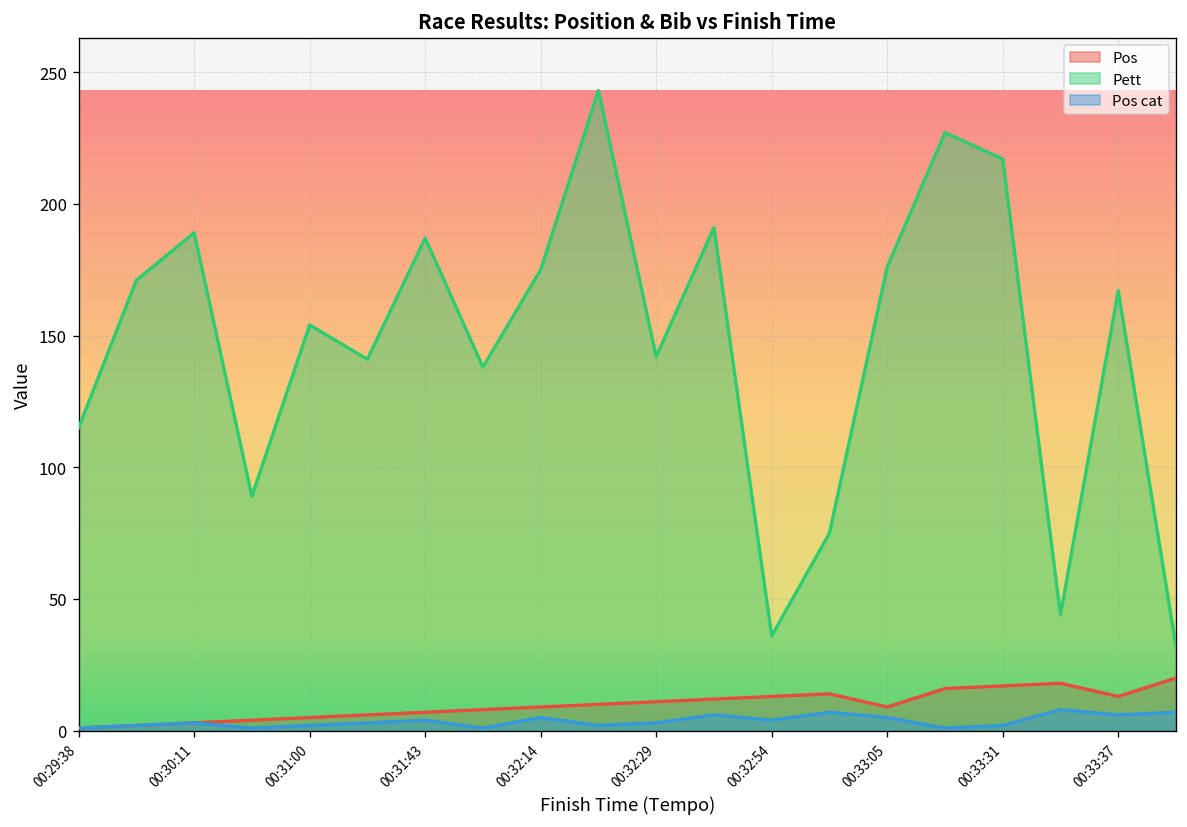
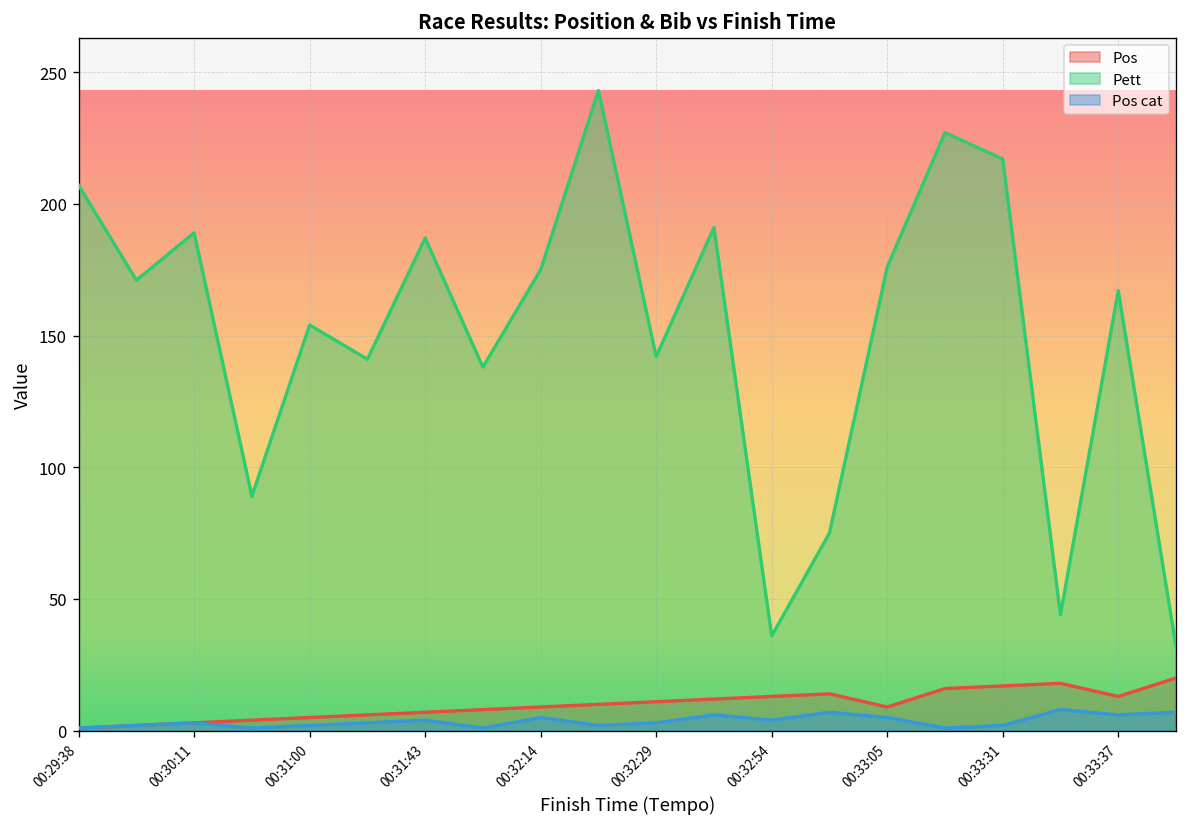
  {
    "Pos": {
      "00:31:00": 5,
      "00:31:43": 7,
      "00:32:14": 9,
      "00:32:29": 11,
      "00:32:54": 13,
      "00:33:05": 9,
      "00:33:31": 17,
      "00:33:37": 13
    },
    "Pett": {
-     "00:29:38": 115,
+     "00:29:38": 207,
      "00:30:11": 189,
      "00:31:00": 154,
      "00:31:43": 187,
      "00:32:14": 175,
      "00:32:29": 142,
      "00:32:54": 36,
      "00:33:05": 176,
      "00:33:31": 217,
      "00:33:37": 167
    },
    "Pos cat": {
      "00:31:00": 2,
      "00:31:43": 4,
      "00:32:14": 5,
      "00:32:29": 3,
      "00:32:54": 4,
      "00:33:05": 5,
      "00:33:31": 2,
      "00:33:37": 6
    }
  }
